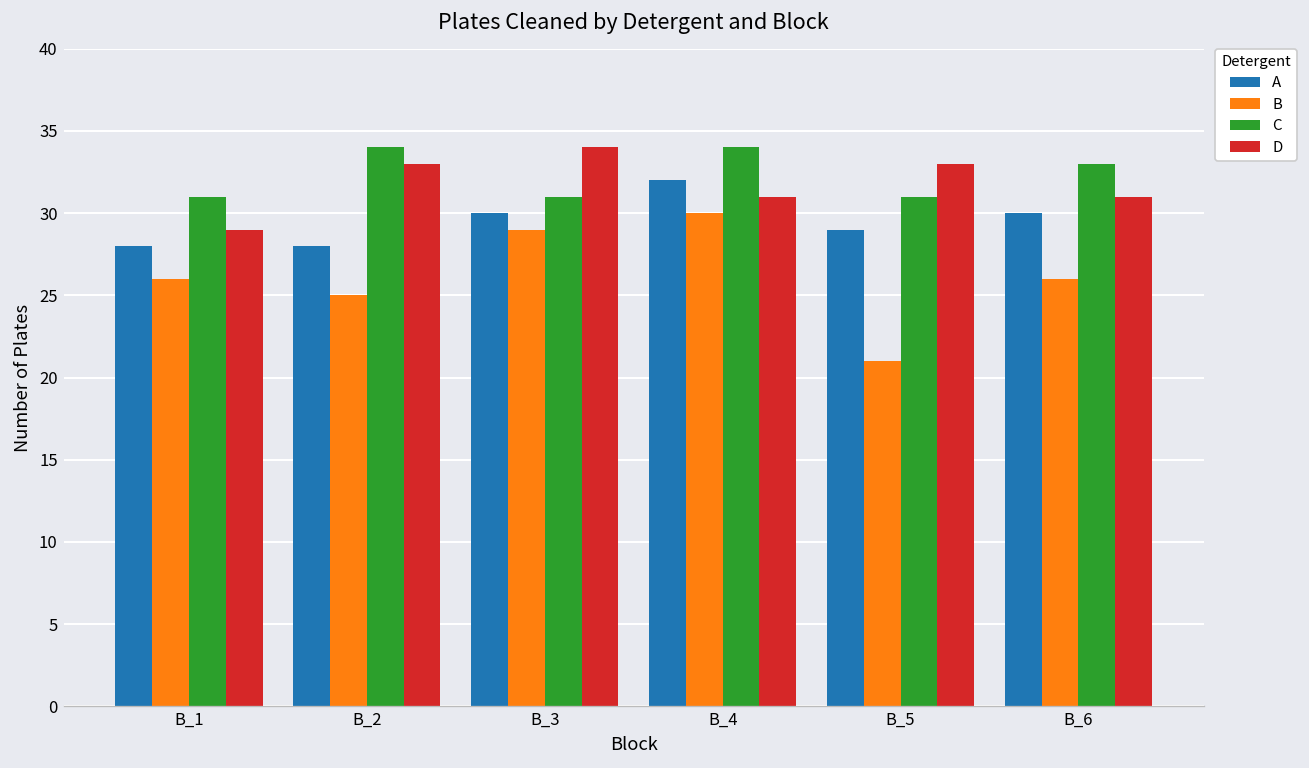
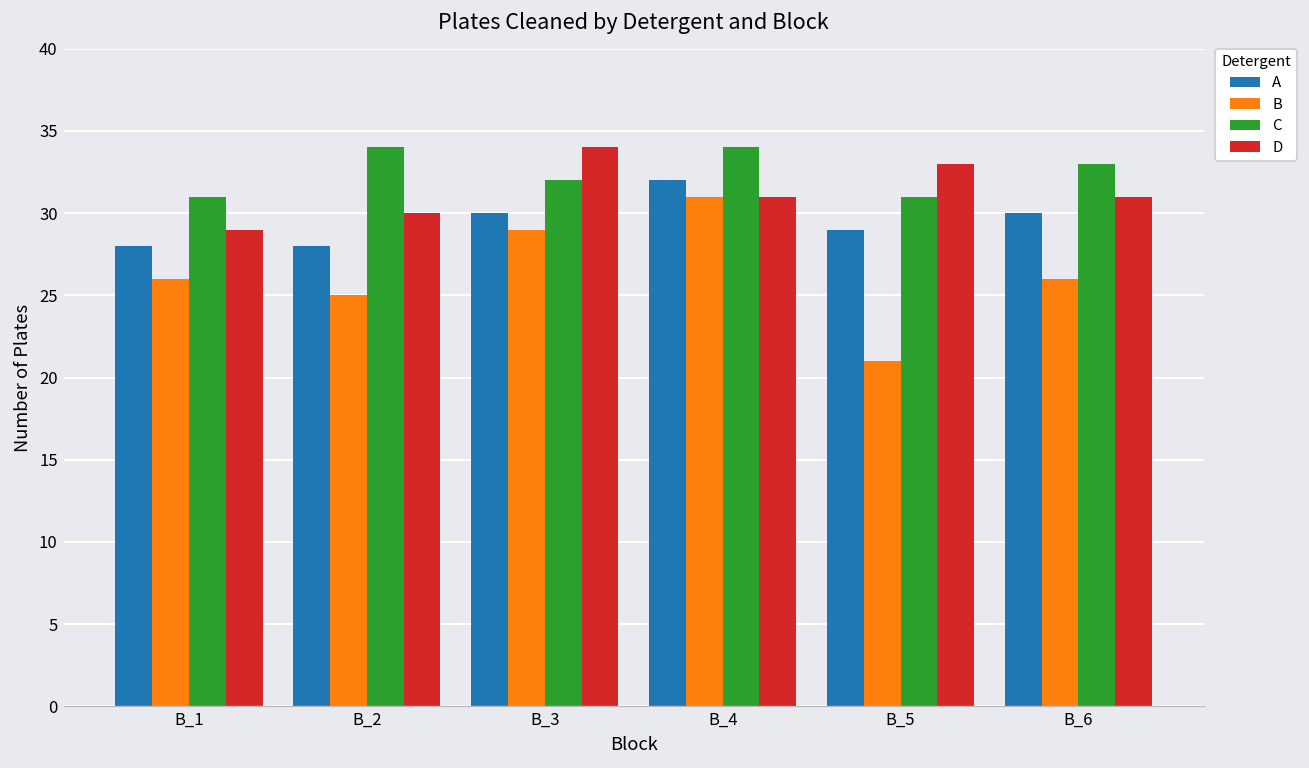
  {
    "A": {
      "B_1": 28,
      "B_2": 28,
      "B_3": 30,
      "B_4": 32,
      "B_5": 29,
      "B_6": 30
    },
    "B": {
      "B_1": 26,
      "B_2": 25,
      "B_3": 29,
-     "B_4": 30,
+     "B_4": 31,
      "B_5": 21,
      "B_6": 26
    },
    "C": {
      "B_1": 31,
      "B_2": 34,
-     "B_3": 31,
+     "B_3": 32,
      "B_4": 34,
      "B_5": 31,
      "B_6": 33
    },
    "D": {
      "B_1": 29,
-     "B_2": 33,
+     "B_2": 30,
      "B_3": 34,
      "B_4": 31,
      "B_5": 33,
      "B_6": 31
    }
  }
